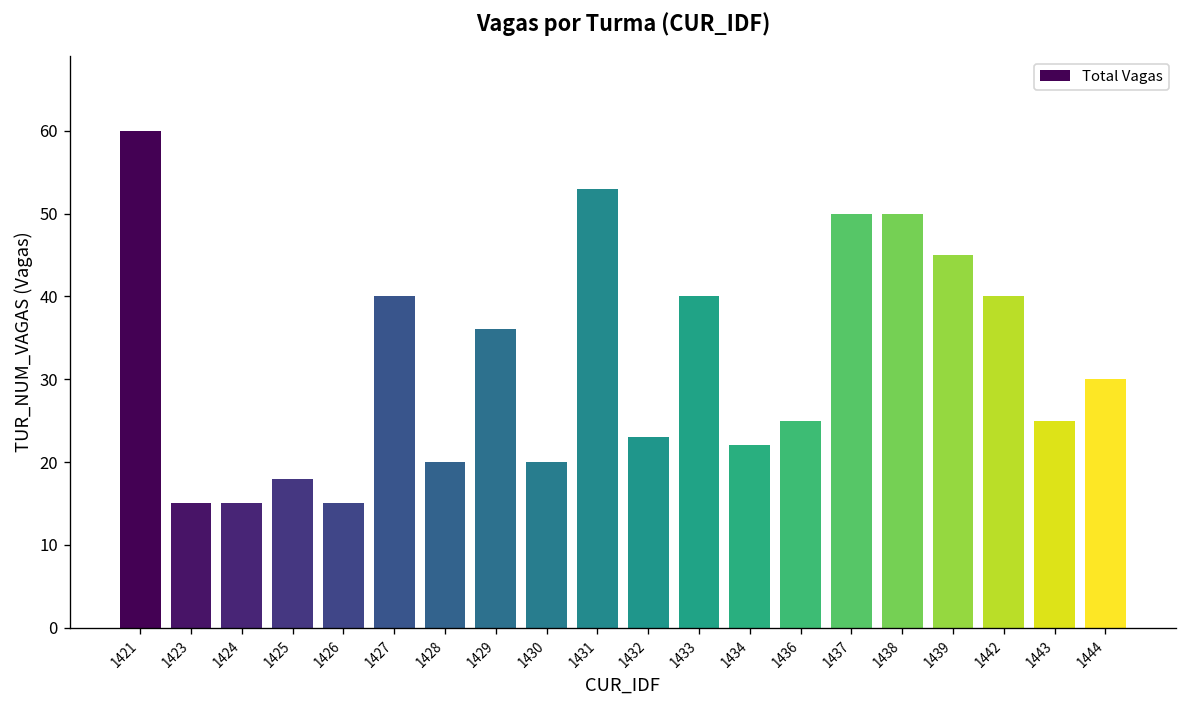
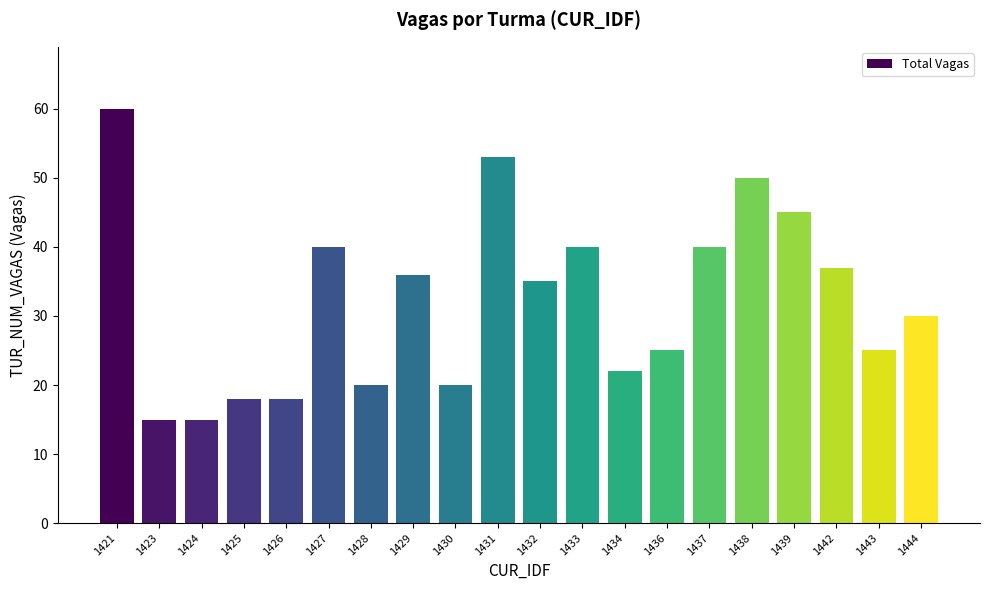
  {
    "1421": 60,
    "1423": 15,
    "1424": 15,
    "1425": 18,
-   "1426": 15,
+   "1426": 18,
    "1427": 40,
    "1428": 20,
    "1429": 36,
    "1430": 20,
    "1431": 53,
-   "1432": 23,
+   "1432": 35,
    "1433": 40,
    "1434": 22,
    "1436": 25,
-   "1437": 50,
+   "1437": 40,
    "1438": 50,
    "1439": 45,
-   "1442": 40,
+   "1442": 37,
    "1443": 25,
    "1444": 30
  }
